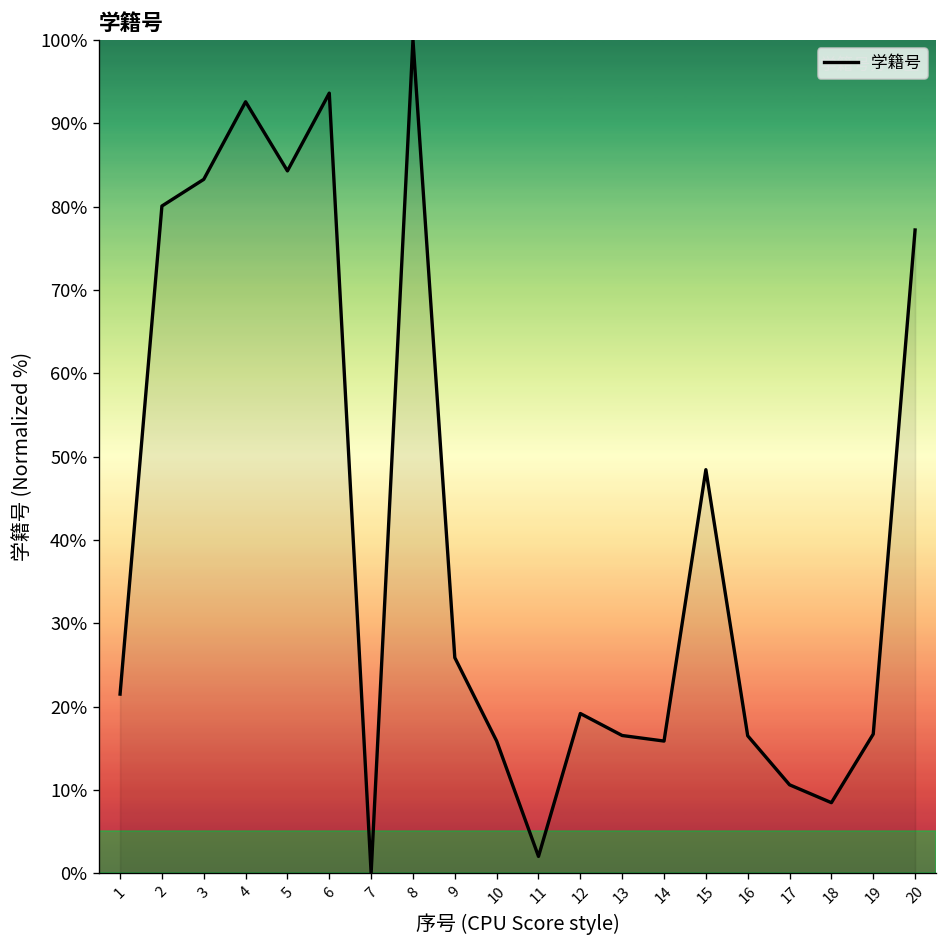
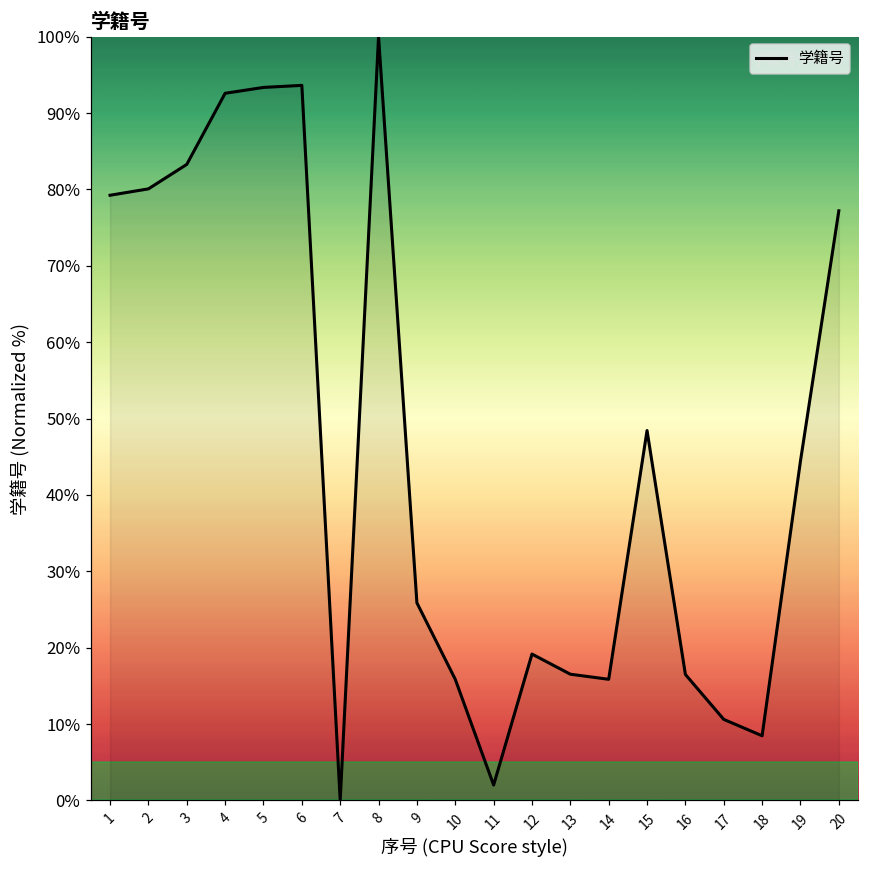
  {
-   "1": "21%",
+   "1": "79%",
    "2": "80%",
    "3": "83%",
    "4": "93%",
-   "5": "84%",
+   "5": "93%",
    "6": "94%",
    "8": "100%",
    "9": "26%",
    "10": "16%",
    "12": "19%",
    "13": "17%",
    "14": "16%",
    "15": "48%",
    "16": "16%",
    "17": "11%",
    "18": "8%",
-   "19": "17%",
+   "19": "44%",
    "20": "77%"
  }
